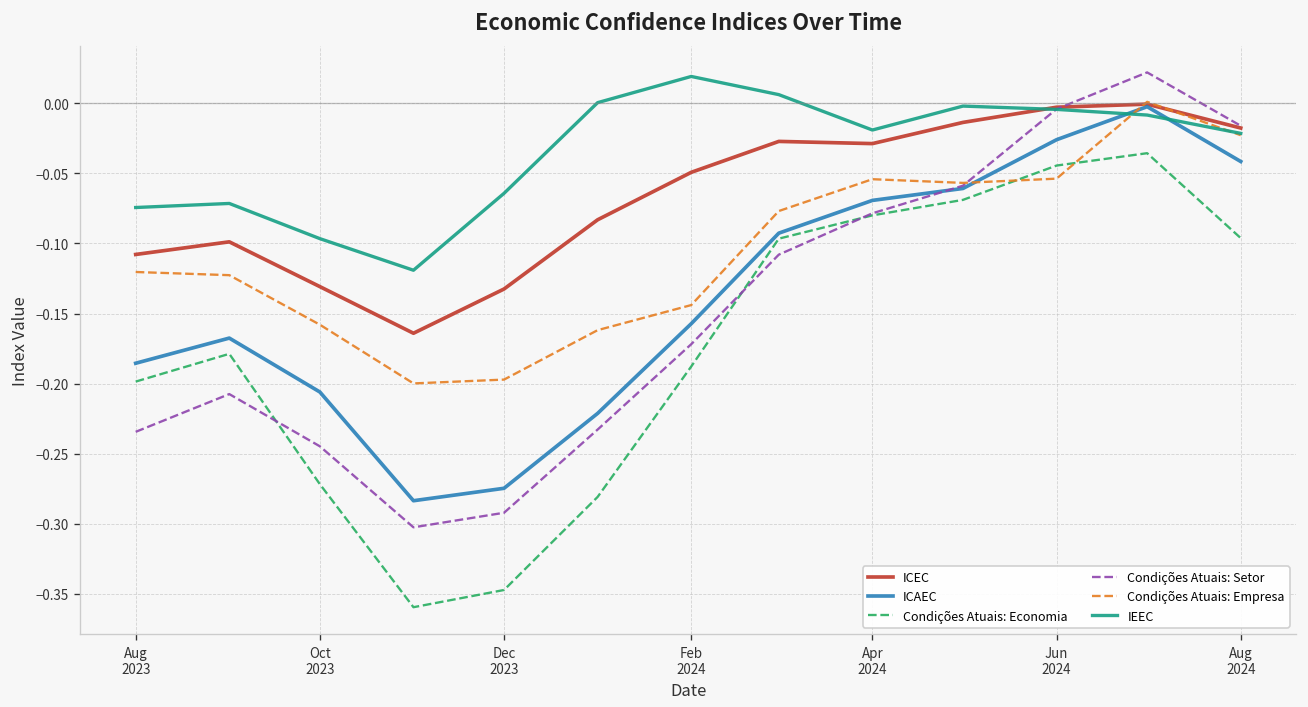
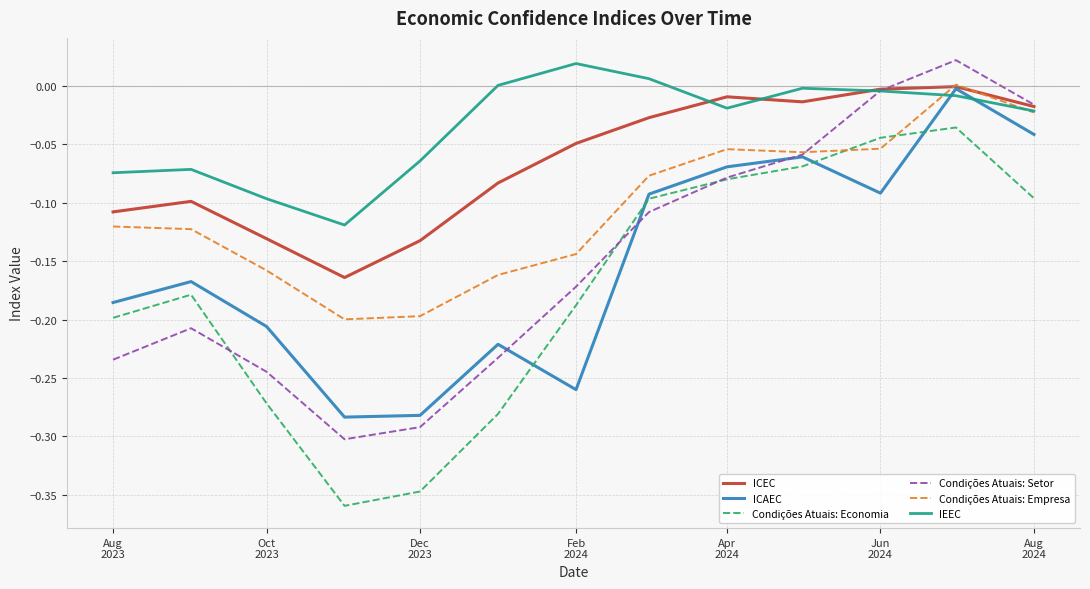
  {
    "ICEC": {
      "Aug 2023": -0.108,
      "Oct 2023": -0.131,
      "Dec 2023": -0.132,
      "Feb 2024": -0.049,
-     "Apr 2024": -0.029
+     "Apr 2024": -0.009
    },
    "ICAEC": {
      "Aug 2023": -0.185,
      "Oct 2023": -0.206,
-     "Dec 2023": -0.275,
-     "Feb 2024": -0.157,
+     "Dec 2023": -0.282,
+     "Feb 2024": -0.260,
      "Apr 2024": -0.069,
-     "Jun 2024": -0.026,
+     "Jun 2024": -0.092,
      "Aug 2024": -0.042
    },
    "Condições Atuais: Setor": {
      "Aug 2023": -0.234,
      "Oct 2023": -0.245,
      "Dec 2023": -0.292,
      "Feb 2024": -0.172
    },
    "Condições Atuais: Empresa": {
      "Aug 2023": -0.120,
      "Oct 2023": -0.158,
      "Dec 2023": -0.197,
      "Feb 2024": -0.144,
      "Apr 2024": -0.054,
      "Jun 2024": -0.054
    }
  }
